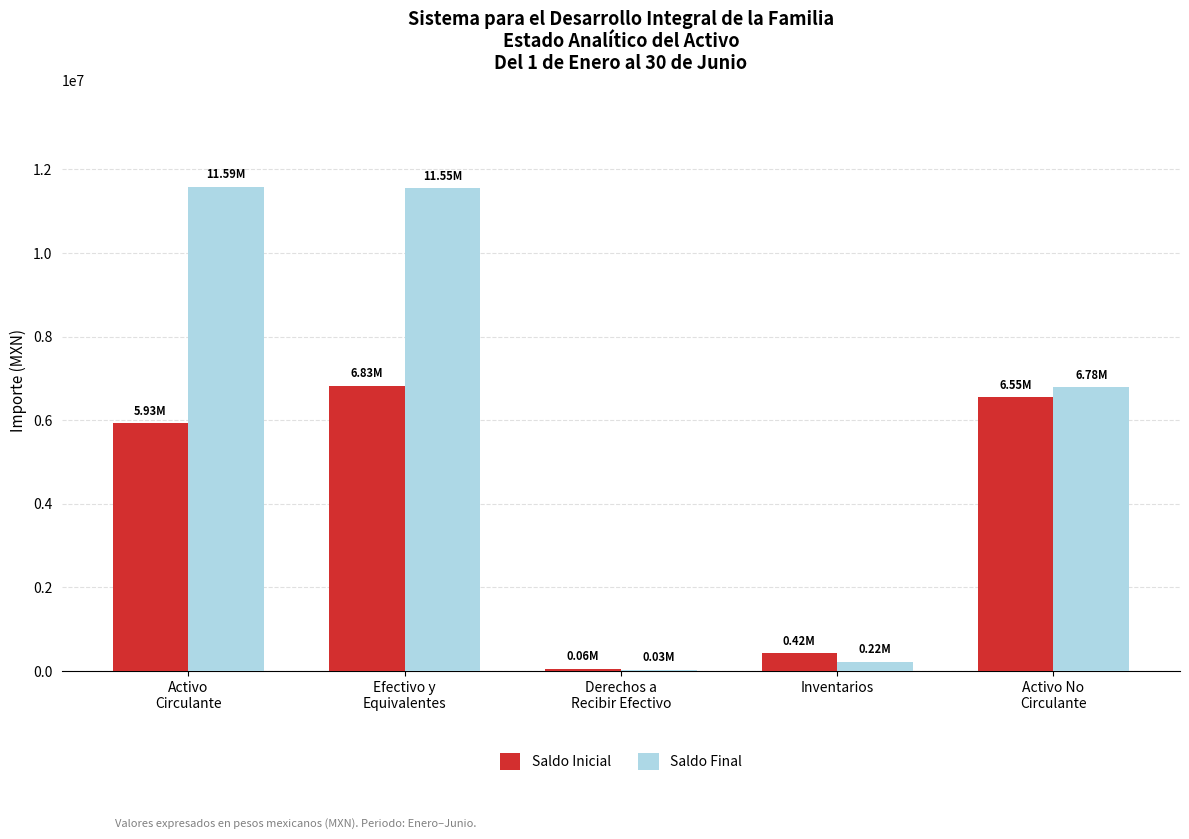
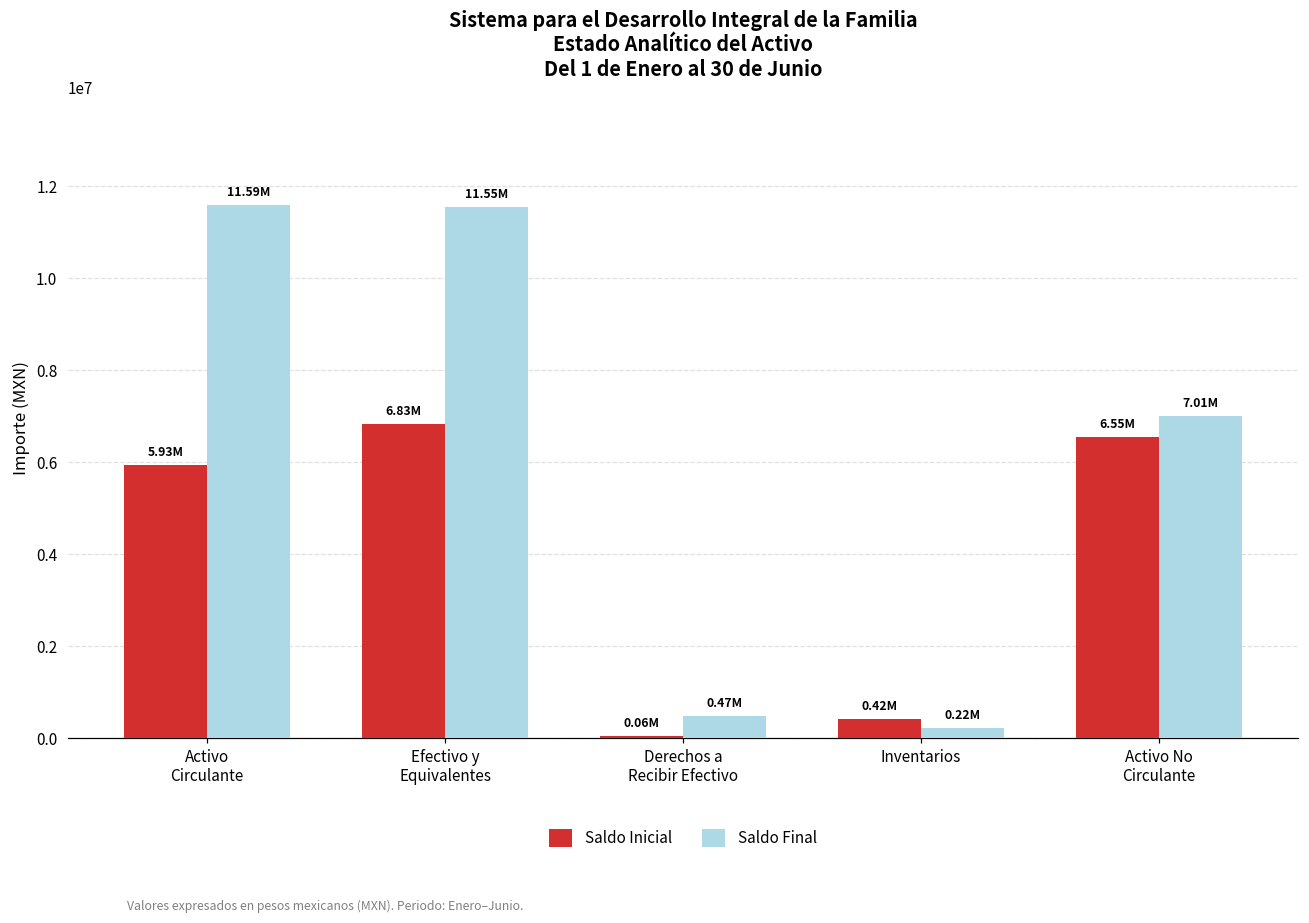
  {
    "Saldo Inicial": {
      "Activo Circulante": "5.93M",
      "Efectivo y Equivalentes": "6.83M",
      "Derechos a Recibir Efectivo": "0.06M",
      "Inventarios": "0.42M",
      "Activo No Circulante": "6.55M"
    },
    "Saldo Final": {
      "Activo Circulante": "11.59M",
      "Efectivo y Equivalentes": "11.55M",
-     "Derechos a Recibir Efectivo": "0.03M",
+     "Derechos a Recibir Efectivo": "0.47M",
      "Inventarios": "0.22M",
-     "Activo No Circulante": "6.78M"
+     "Activo No Circulante": "7.01M"
    }
  }
